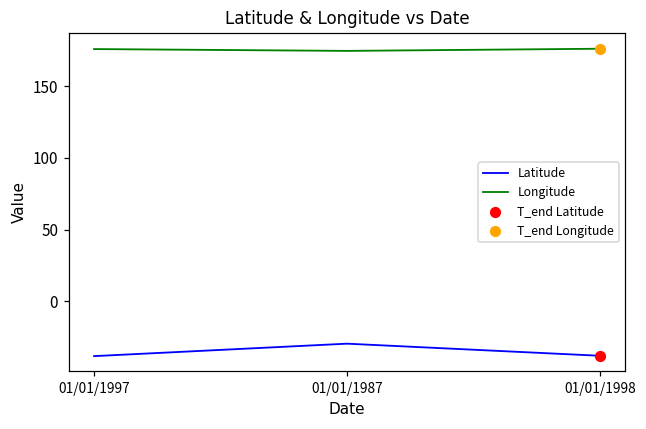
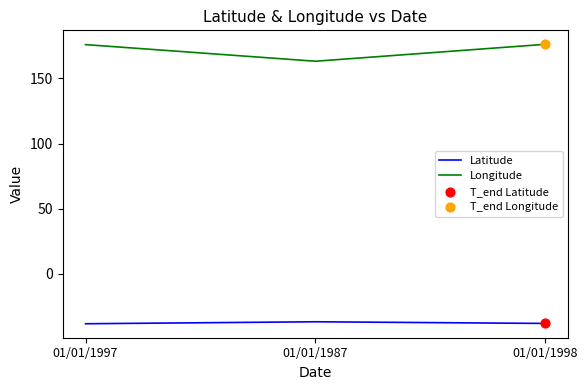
  {
    "Latitude": {
      "01/01/1997": -38,
-     "01/01/1987": -30
+     "01/01/1987": -37
    },
    "Longitude": {
      "01/01/1997": 176,
-     "01/01/1987": 175
+     "01/01/1987": 163
    }
  }
